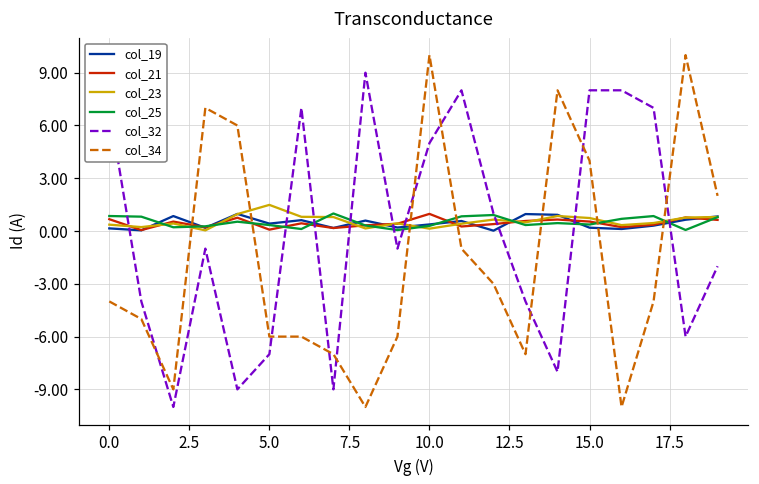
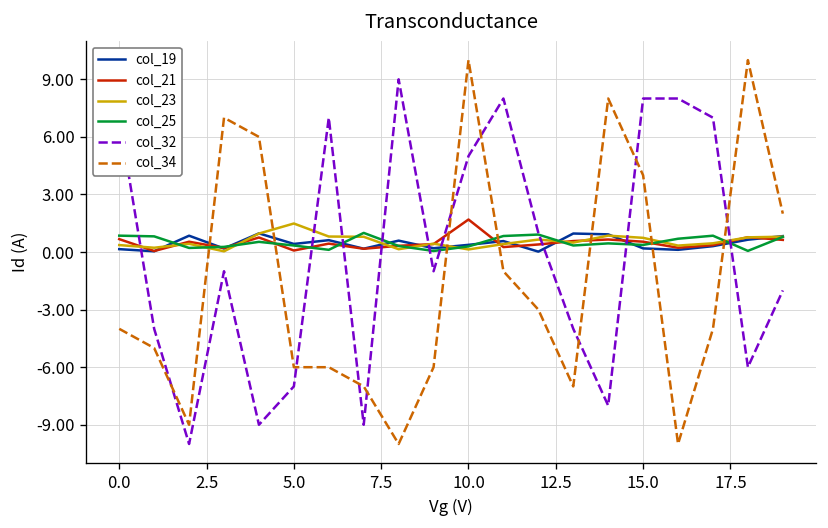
  {
    "col_19": {
      "0.0": 0.2,
      "15.0": 0.2
    },
    "col_21": {
      "0.0": 0.7,
      "5.0": 0.1,
-     "10.0": 1.0,
+     "10.0": 1.7,
      "15.0": 0.5
    },
    "col_23": {
      "0.0": 0.4,
      "5.0": 1.5,
      "10.0": 0.1,
      "15.0": 0.7
    },
    "col_25": {
      "0.0": 0.9,
      "15.0": 0.4
    },
    "col_32": {
      "5.0": -7.0,
      "10.0": 5.0,
      "15.0": 8.0
    },
    "col_34": {
      "0.0": -4.0,
      "5.0": -6.0,
      "10.0": 10.0,
      "15.0": 4.0
    }
  }
